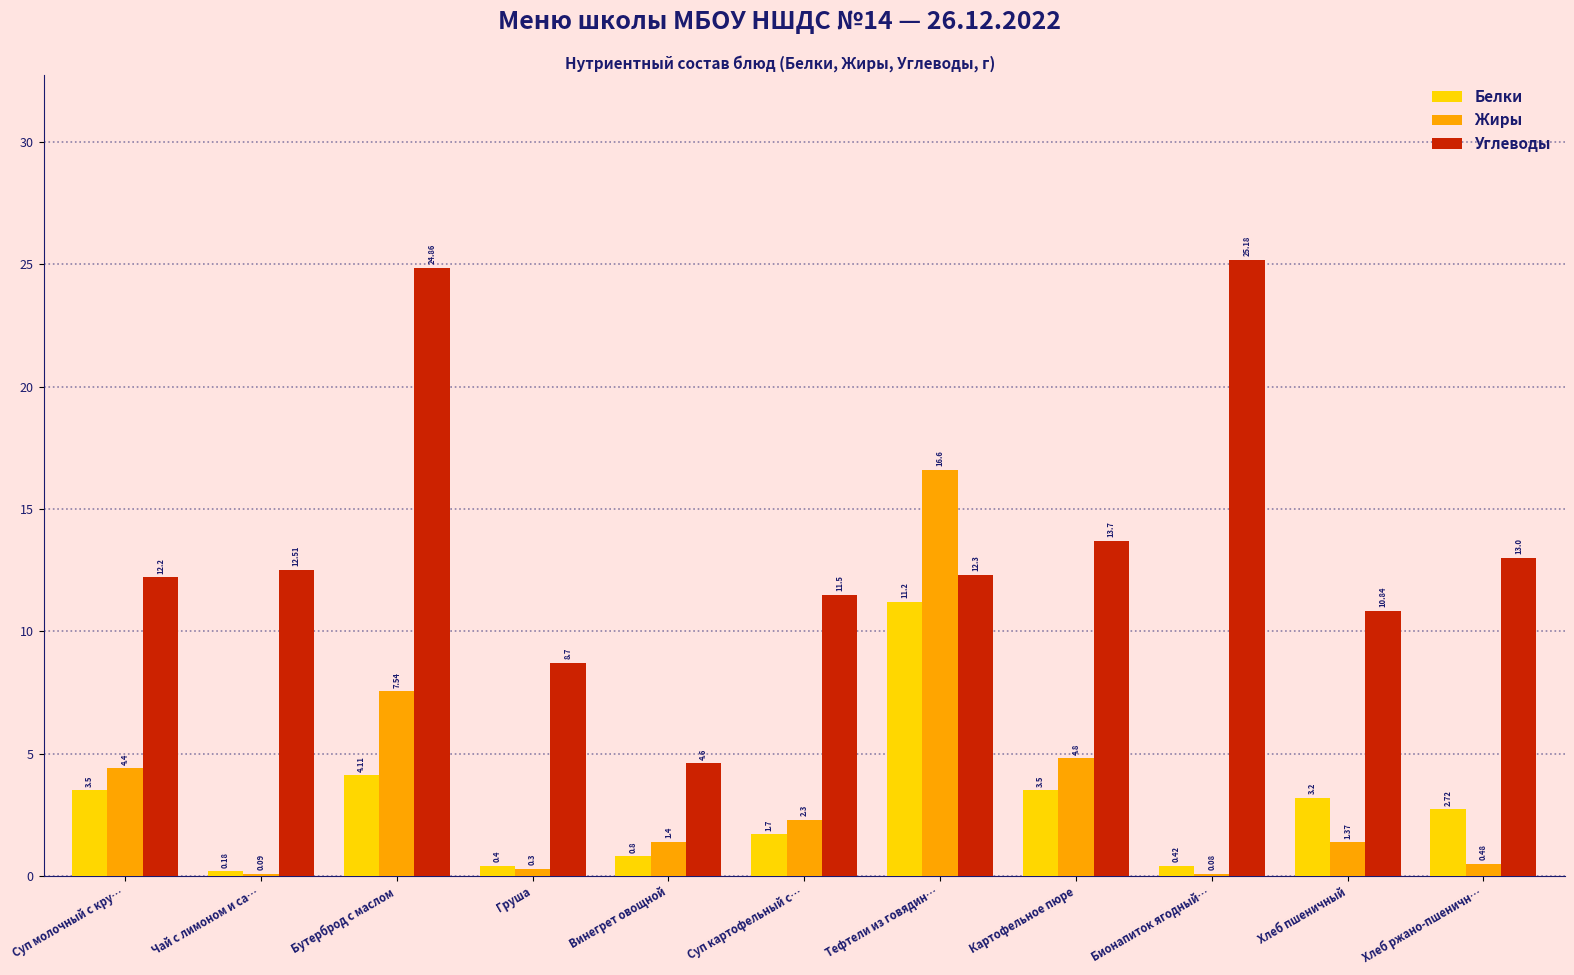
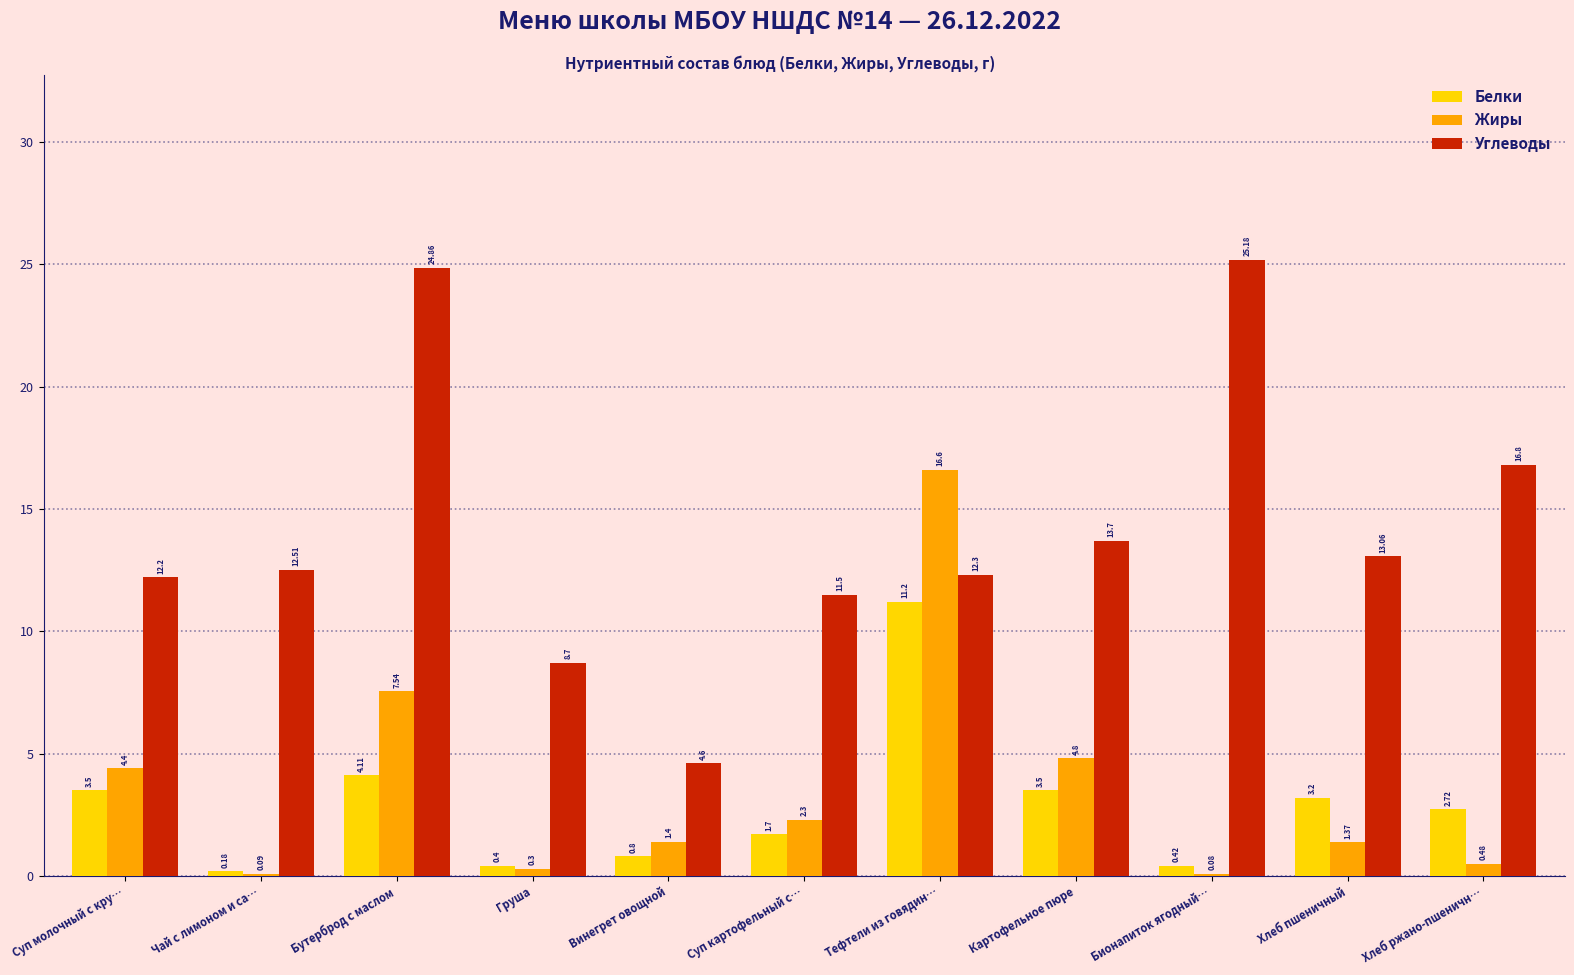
  {
    "Углеводы": {
      "Суп молочный с кру…": 12.2,
      "Чай с лимоном и са…": 12.51,
      "Бутерброд с маслом": 24.86,
      "Груша": 8.7,
      "Винегрет овощной": 4.6,
      "Суп картофельный с…": 11.5,
      "Тефтели из говядин…": 12.3,
      "Картофельное пюре": 13.7,
      "Бионапиток ягодный…": 25.18,
-     "Хлеб пшеничный": 10.84,
-     "Хлеб ржано-пшеничн…": 13.0
+     "Хлеб пшеничный": 13.06,
+     "Хлеб ржано-пшеничн…": 16.8
    }
  }
